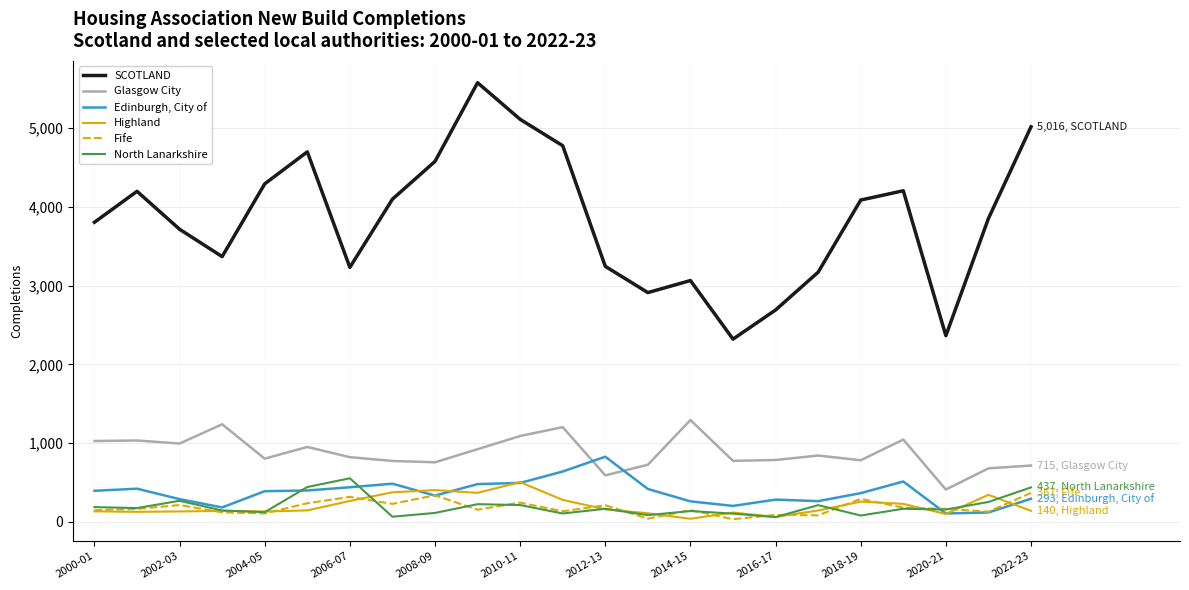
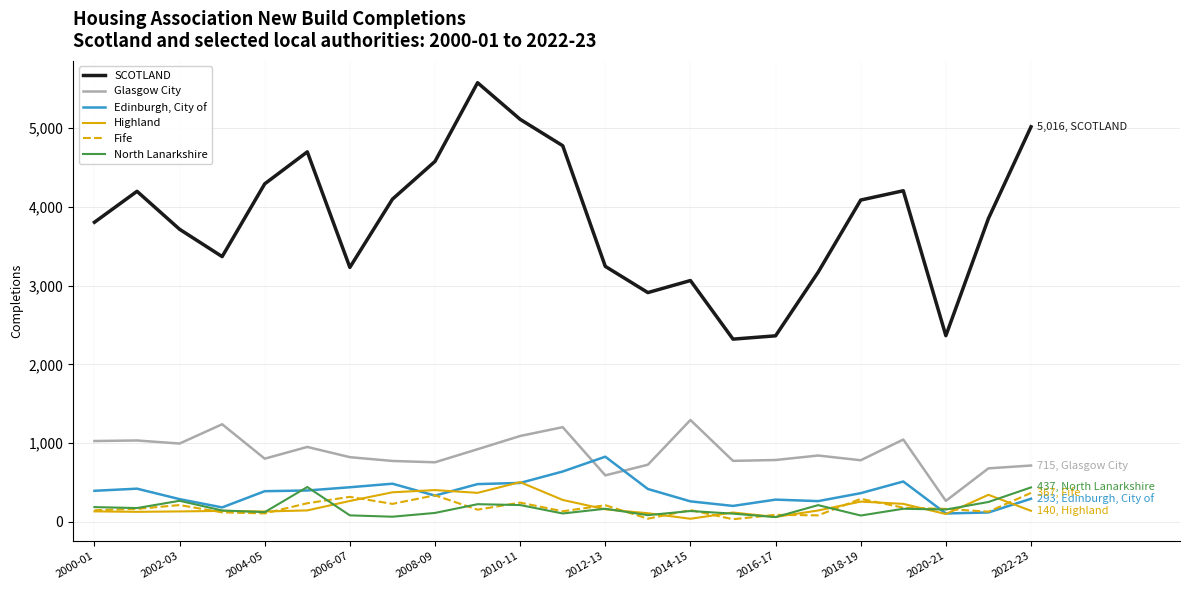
  {
    "SCOTLAND": {
      "2000-01": "3,800",
      "2002-03": "3,700",
      "2004-05": "4,300",
      "2006-07": "3,200",
      "2008-09": "4,600",
      "2010-11": "5,100",
      "2012-13": "3,200",
      "2014-15": "3,100",
-     "2016-17": "2,700",
+     "2016-17": "2,400",
      "2018-19": "4,100",
      "2020-21": "2,400"
    },
    "Glasgow City": {
      "2000-01": "1,000",
      "2002-03": "1,000",
      "2004-05": "800",
      "2006-07": "800",
      "2008-09": "800",
      "2010-11": "1,100",
      "2012-13": "600",
      "2014-15": "1,300",
      "2016-17": "800",
      "2018-19": "800",
-     "2020-21": "400"
+     "2020-21": "300"
    },
    "Edinburgh, City of": {
      "2000-01": "400",
      "2004-05": "400",
      "2006-07": "400",
      "2012-13": "800",
      "2014-15": "300",
      "2016-17": "300",
      "2018-19": "400"
    },
    "North Lanarkshire": {
      "2000-01": "200",
-     "2006-07": "600",
+     "2006-07": "100",
      "2008-09": "100",
      "2018-19": "100"
    }
  }
